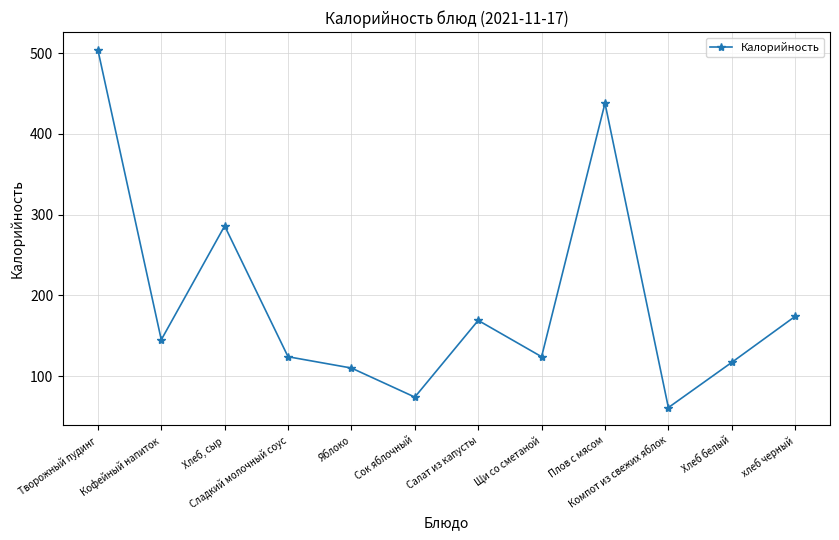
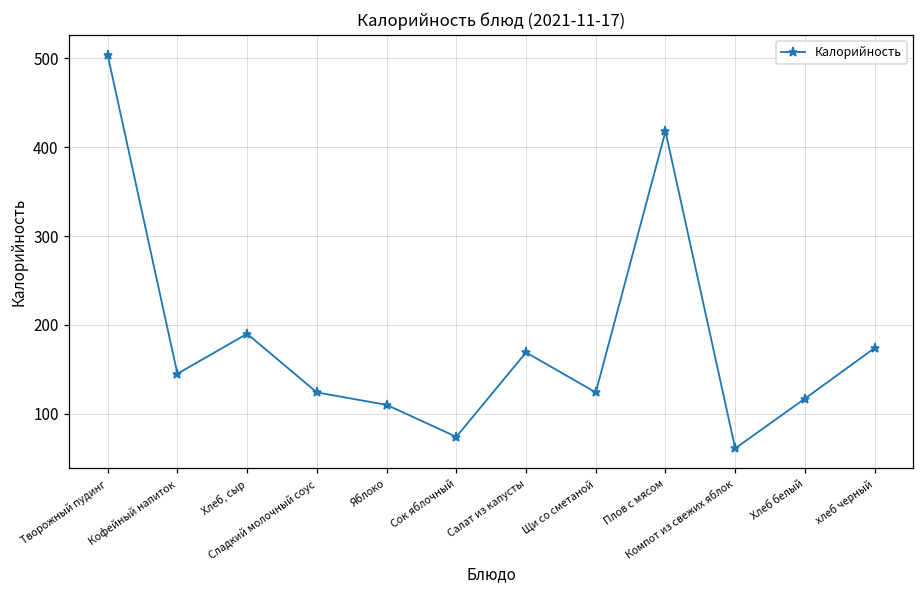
  {
    "Творожный пудинг": 500,
    "Кофейный напиток": 150,
-   "Хлеб, сыр": 290,
+   "Хлеб, сыр": 190,
    "Сладкий молочный соус": 120,
    "Яблоко": 110,
    "Сок яблочный": 70,
    "Салат из капусты": 170,
    "Щи со сметаной": 120,
-   "Плов с мясом": 440,
+   "Плов с мясом": 420,
    "Компот из свежих яблок": 60,
    "Хлеб белый": 120,
    "хлеб черный": 170
  }
